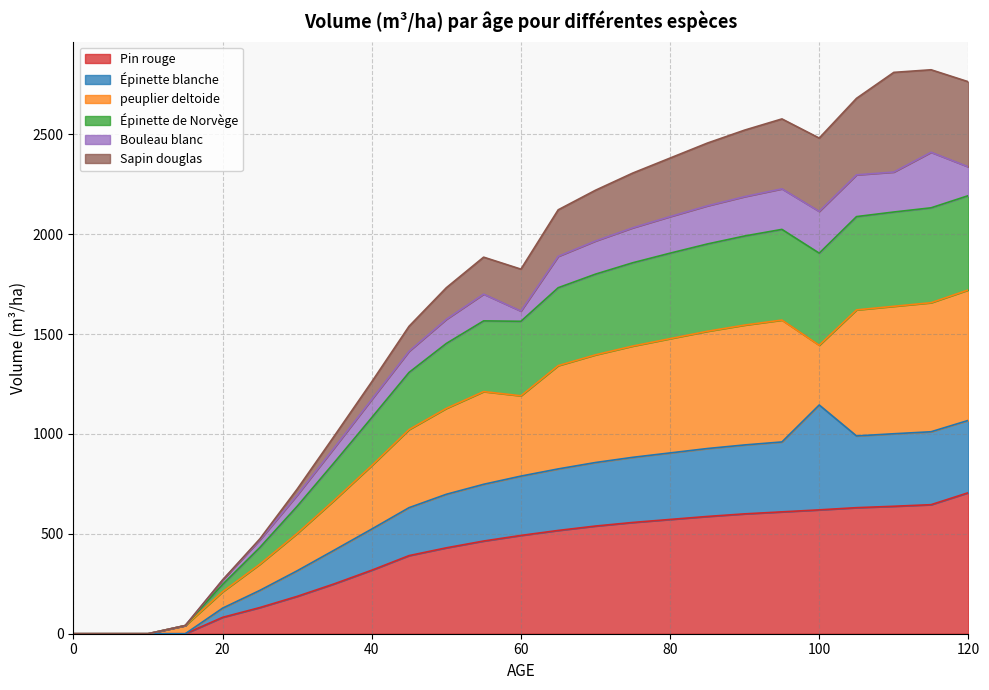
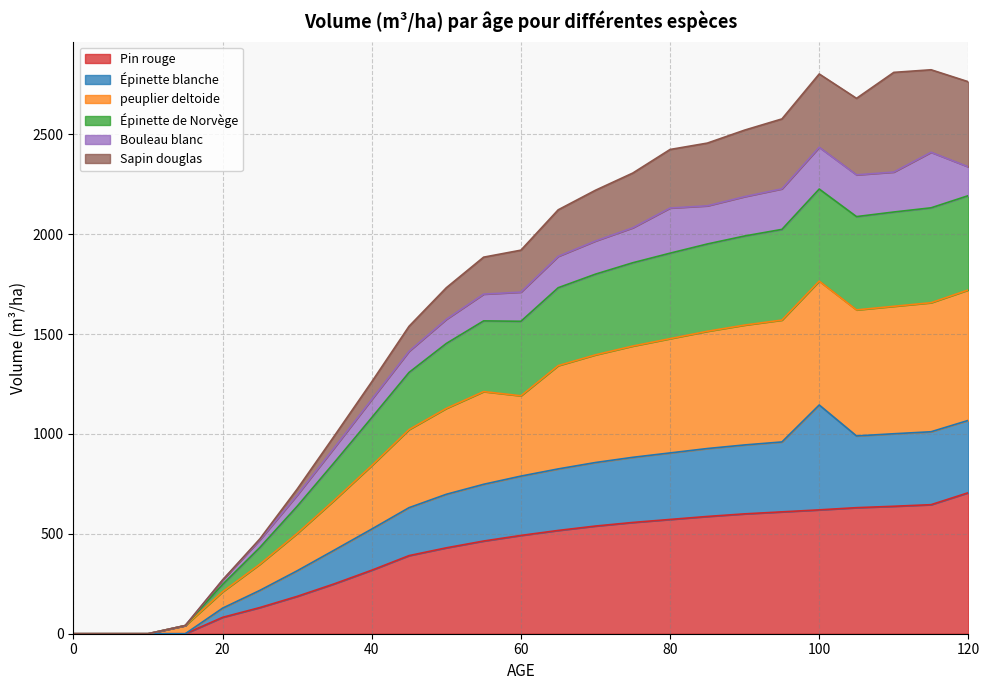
  {
    "Pin rouge": {
      "20": 80,
      "40": 320,
      "60": 490,
      "80": 570,
      "100": 620,
      "120": 710
    },
    "Épinette blanche": {
      "20": 50,
      "40": 210,
      "60": 300,
      "80": 330,
      "100": 530,
      "120": 360
    },
    "peuplier deltoide": {
      "20": 80,
      "40": 320,
      "60": 400,
      "80": 570,
-     "100": 300,
+     "100": 620,
      "120": 650
    },
    "Épinette de Norvège": {
      "20": 40,
      "40": 240,
      "60": 370,
      "80": 430,
      "100": 460,
      "120": 470
    },
    "Bouleau blanc": {
      "40": 90,
-     "60": 50,
-     "80": 180,
+     "60": 150,
+     "80": 230,
      "100": 210,
      "120": 140
    },
    "Sapin douglas": {
      "40": 90,
      "60": 210,
      "80": 290,
      "100": 370,
      "120": 430
    }
  }
